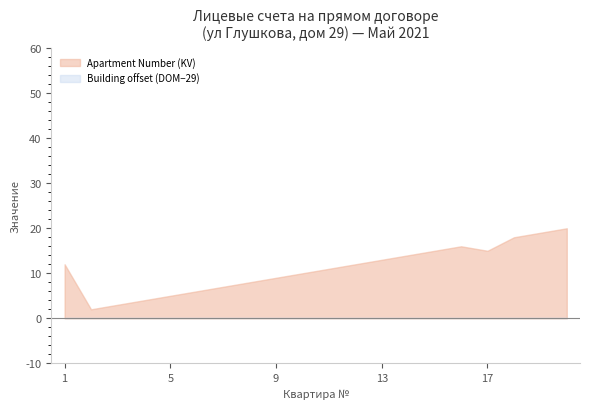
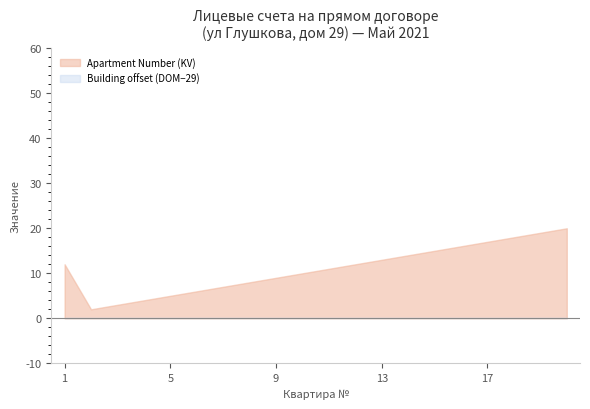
  {
    "Apartment Number (KV)": {
      "1": 12,
      "5": 5,
      "9": 9,
      "13": 13,
-     "17": 15
+     "17": 17
    },
    "Building offset (DOM−29)": {
      "1": 0,
      "5": 0,
      "9": 0,
      "13": 0,
      "17": 0
    }
  }
